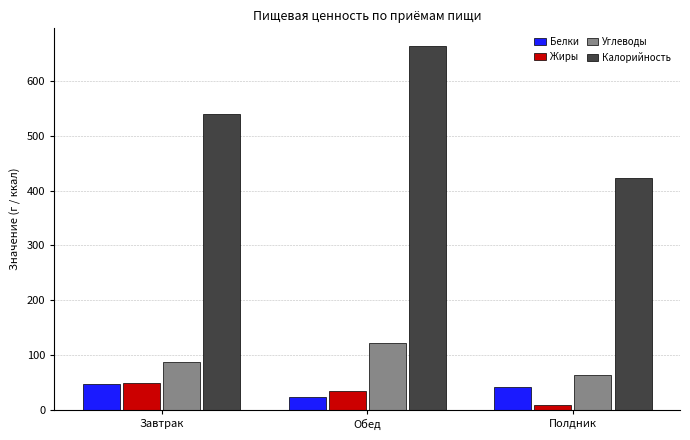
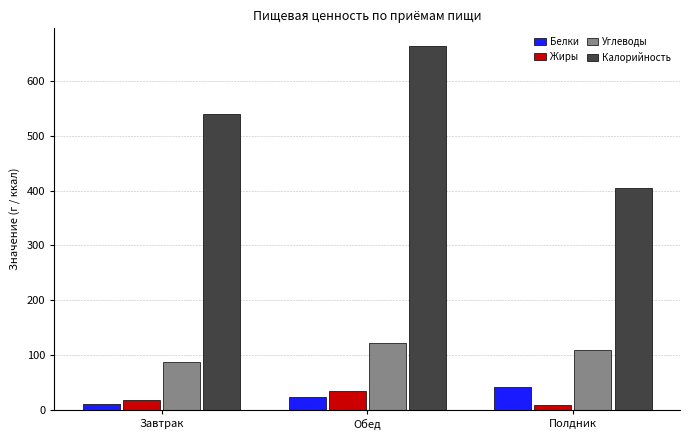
  {
    "Белки": {
-     "Завтрак": 50,
+     "Завтрак": 10,
      "Обед": 20,
      "Полдник": 40
    },
    "Жиры": {
-     "Завтрак": 50,
+     "Завтрак": 20,
      "Обед": 40,
      "Полдник": 10
    },
    "Углеводы": {
      "Завтрак": 90,
      "Обед": 120,
-     "Полдник": 60
+     "Полдник": 110
    },
    "Калорийность": {
      "Завтрак": 540,
      "Обед": 660,
-     "Полдник": 420
+     "Полдник": 400
    }
  }
